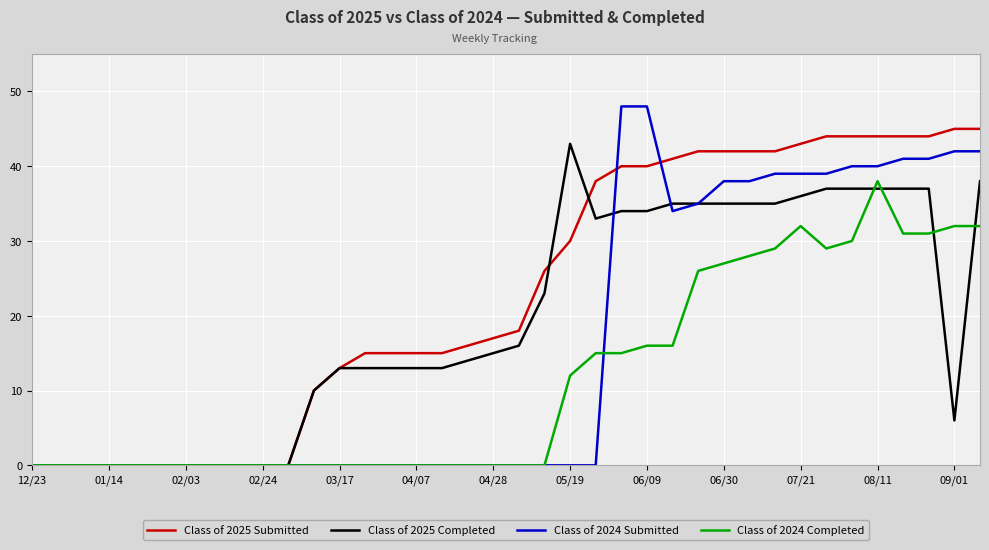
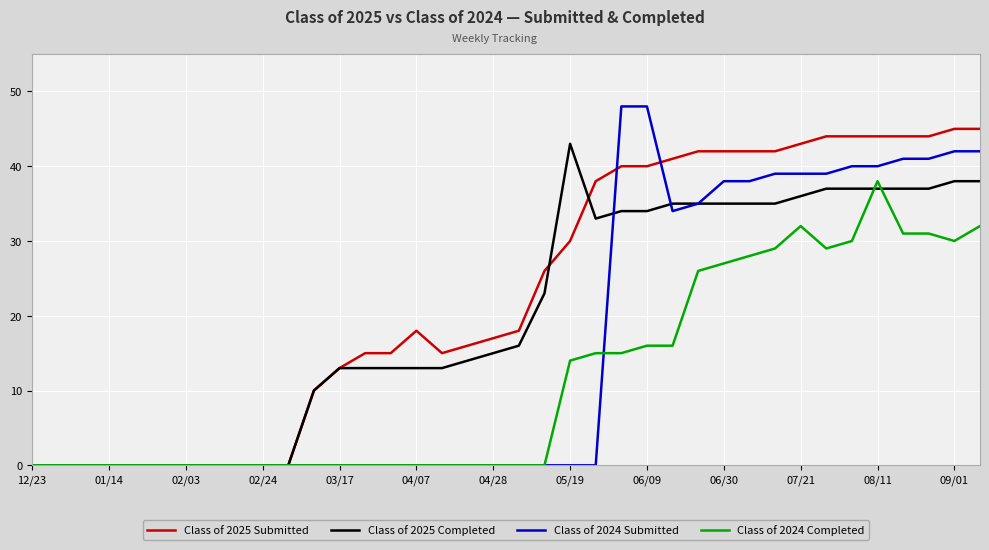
  {
    "Class of 2025 Submitted": {
-     "04/07": 15,
+     "04/07": 18,
      "04/28": 17,
      "05/19": 30,
      "06/09": 40,
      "06/30": 42,
      "07/21": 43,
      "08/11": 44,
      "09/01": 45
    },
    "Class of 2025 Completed": {
      "04/07": 13,
      "04/28": 15,
      "05/19": 43,
      "06/09": 34,
      "06/30": 35,
      "07/21": 36,
      "08/11": 37,
-     "09/01": 6
+     "09/01": 38
    },
    "Class of 2024 Submitted": {
      "05/19": 0,
      "06/09": 48,
      "06/30": 38,
      "07/21": 39,
      "08/11": 40,
      "09/01": 42
    },
    "Class of 2024 Completed": {
-     "05/19": 12,
+     "05/19": 14,
      "06/09": 16,
      "06/30": 27,
      "07/21": 32,
      "08/11": 38,
-     "09/01": 32
+     "09/01": 30
    }
  }
